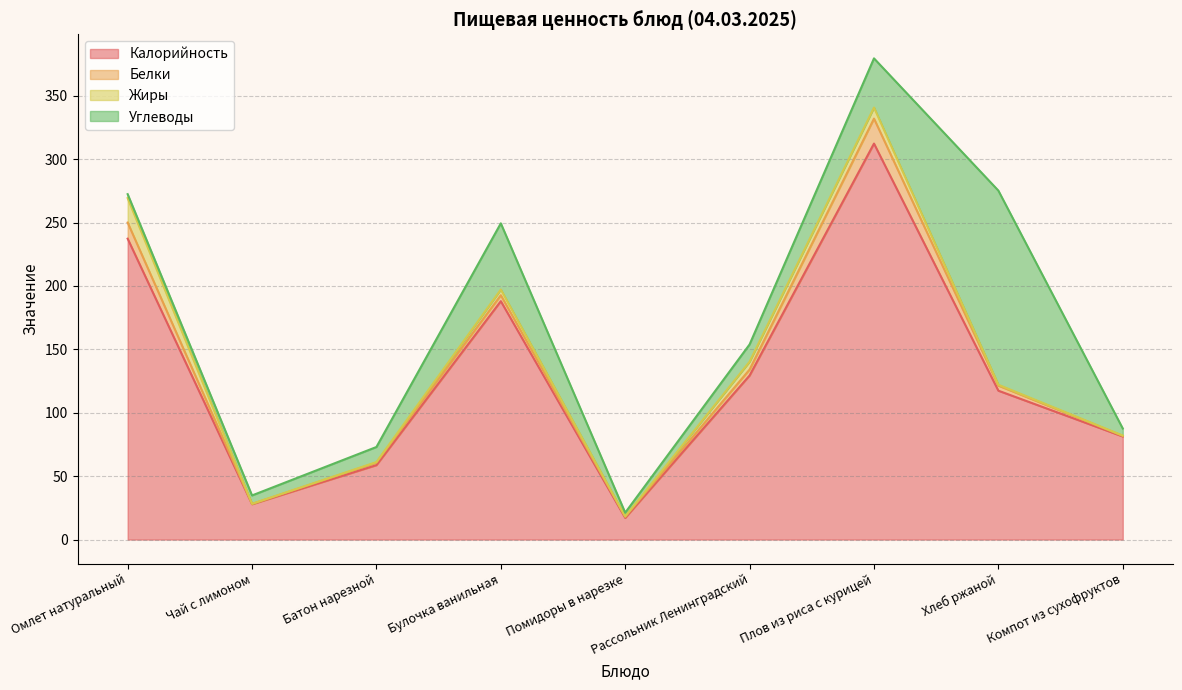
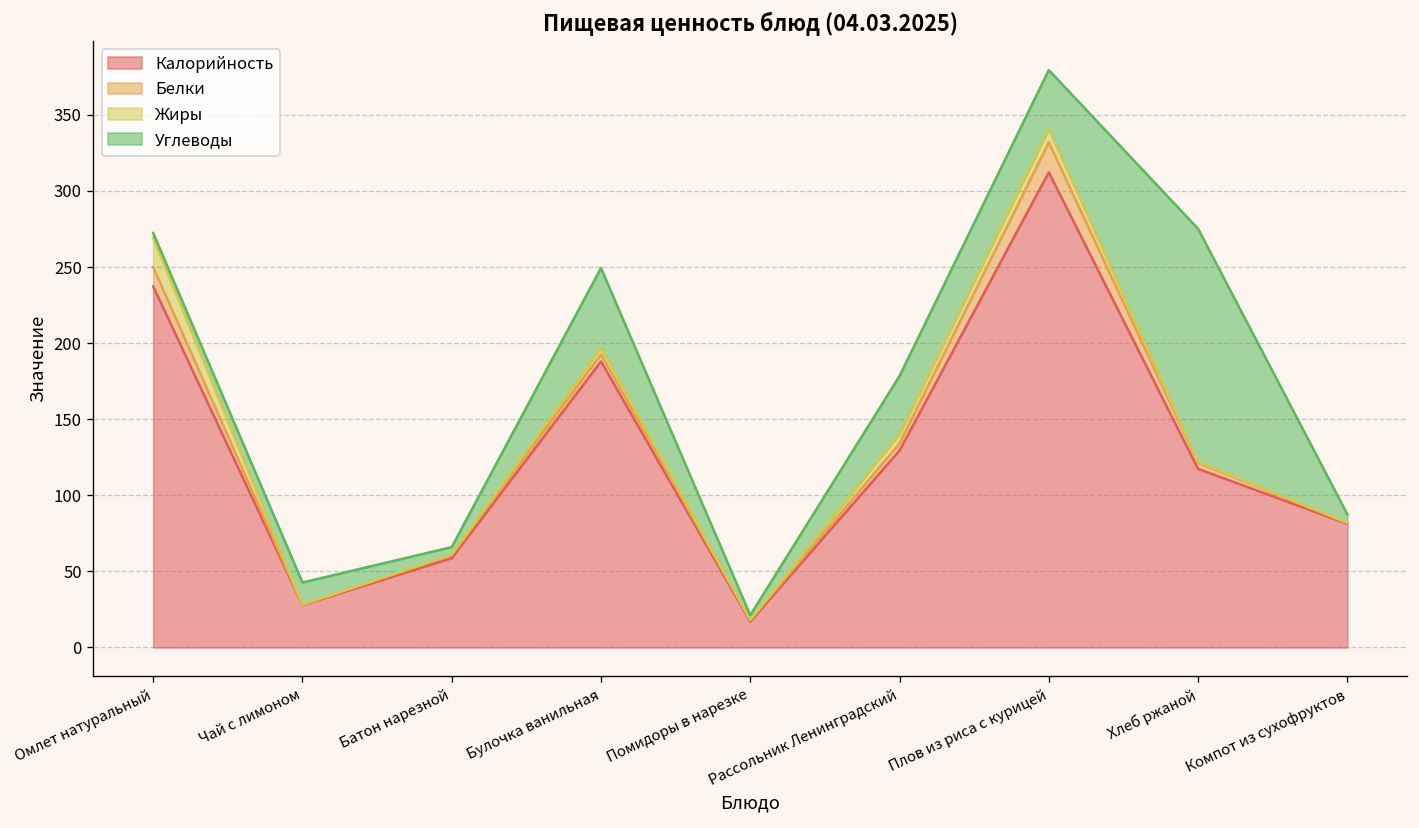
  {
    "Углеводы": {
      "Омлет натуральный": 3,
-     "Чай с лимоном": 7,
-     "Батон нарезной": 12,
+     "Чай с лимоном": 15,
+     "Батон нарезной": 5,
      "Булочка ванильная": 52,
      "Помидоры в нарезке": 3,
-     "Рассольник Ленинградский": 14,
+     "Рассольник Ленинградский": 38,
      "Плов из риса с курицей": 39,
      "Хлеб ржаной": 153,
      "Компот из сухофруктов": 6
    }
  }
